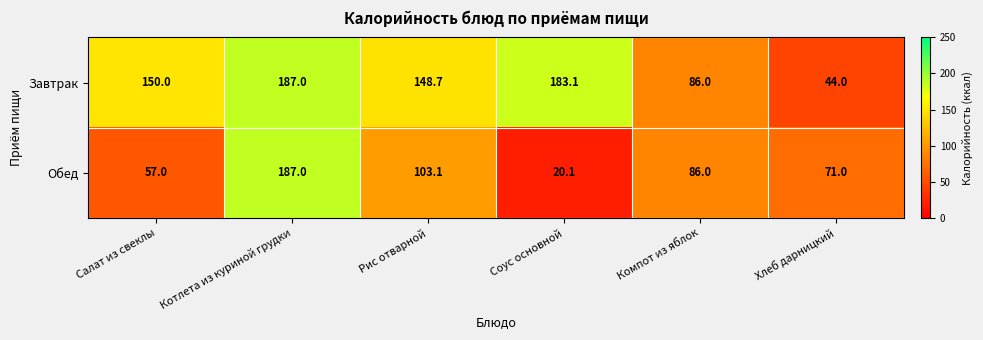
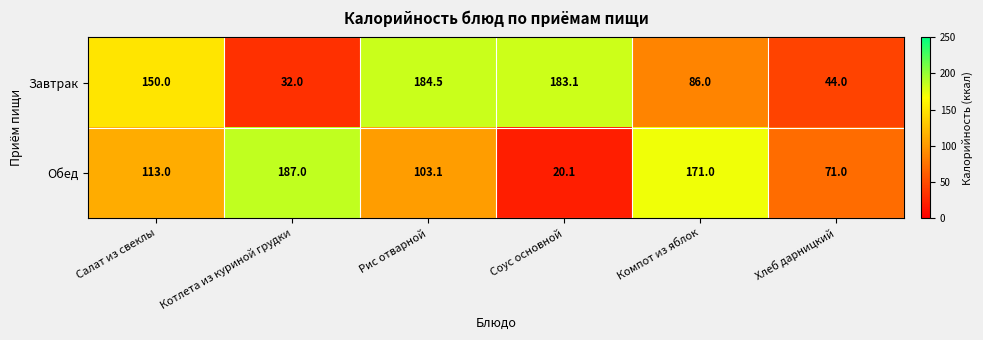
  {
    "Завтрак": {
      "Салат из свеклы": 150.0,
-     "Котлета из куриной грудки": 187.0,
-     "Рис отварной": 148.7,
+     "Котлета из куриной грудки": 32.0,
+     "Рис отварной": 184.5,
      "Соус основной": 183.1,
      "Компот из яблок": 86.0,
      "Хлеб дарницкий": 44.0
    },
    "Обед": {
-     "Салат из свеклы": 57.0,
+     "Салат из свеклы": 113.0,
      "Котлета из куриной грудки": 187.0,
      "Рис отварной": 103.1,
      "Соус основной": 20.1,
-     "Компот из яблок": 86.0,
+     "Компот из яблок": 171.0,
      "Хлеб дарницкий": 71.0
    }
  }
